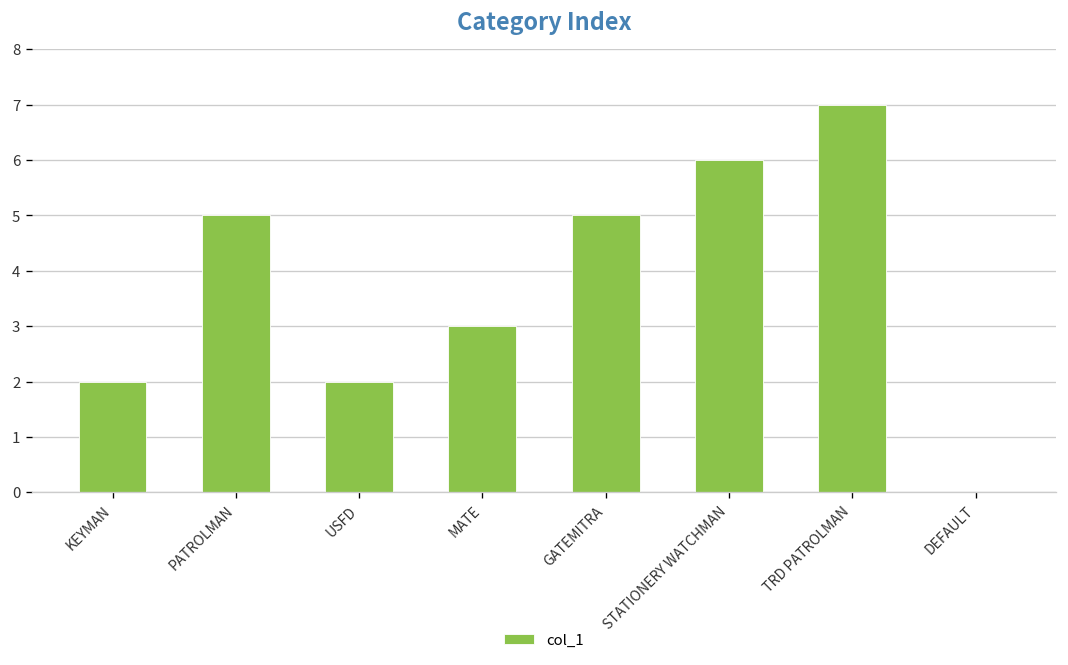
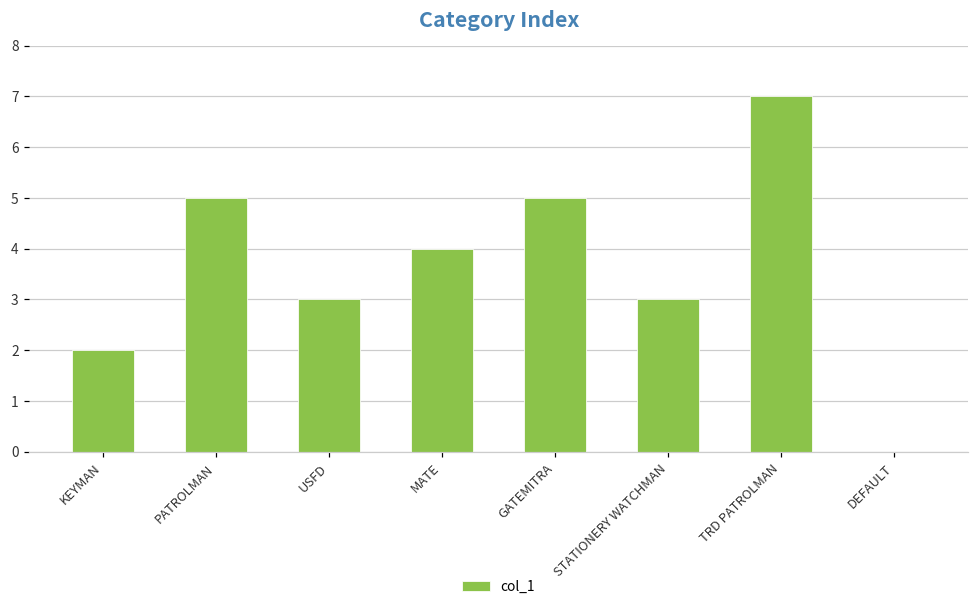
  {
    "KEYMAN": 2,
    "PATROLMAN": 5,
-   "USFD": 2,
-   "MATE": 3,
+   "USFD": 3,
+   "MATE": 4,
    "GATEMITRA": 5,
-   "STATIONERY WATCHMAN": 6,
+   "STATIONERY WATCHMAN": 3,
    "TRD PATROLMAN": 7,
    "DEFAULT": 0
  }
